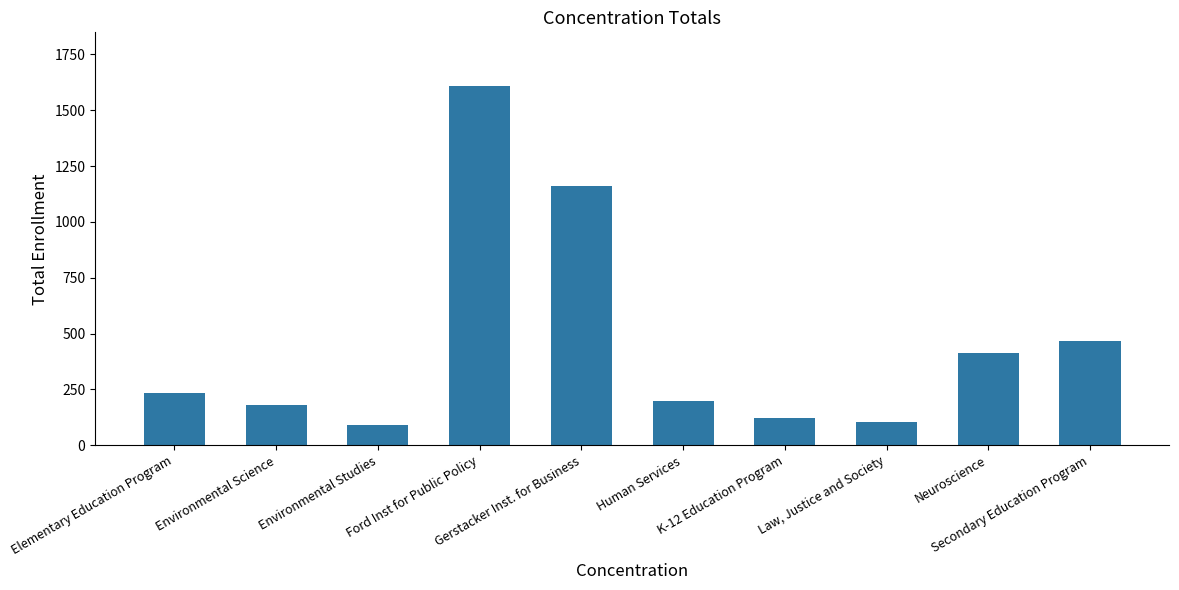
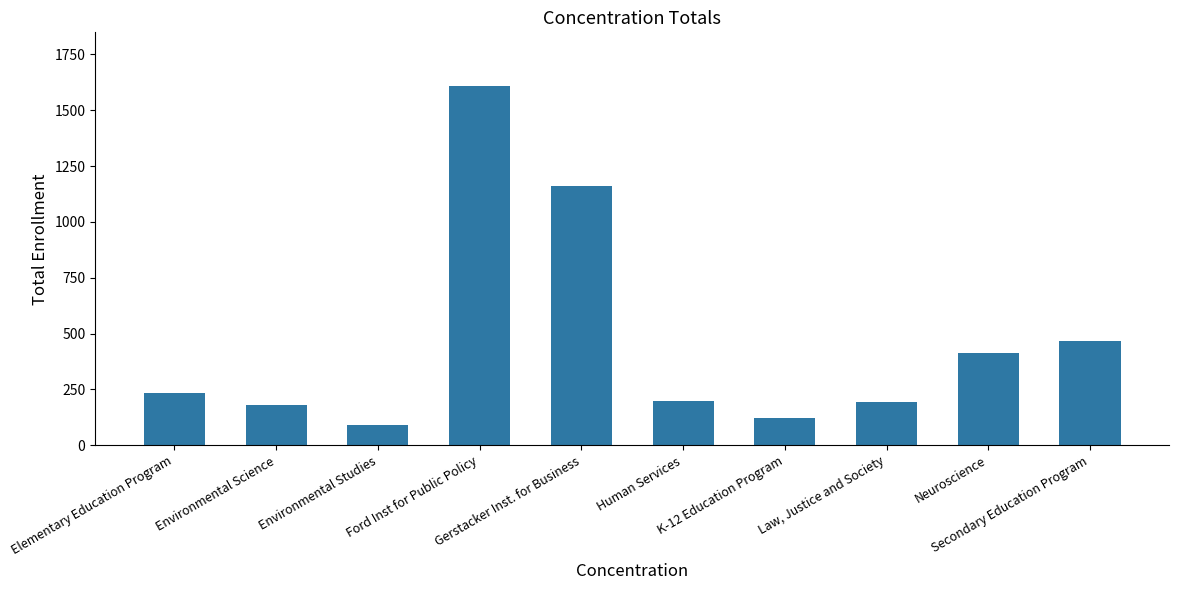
  {
    "Elementary Education Program": 240,
    "Environmental Science": 180,
    "Environmental Studies": 90,
    "Ford Inst for Public Policy": 1610,
    "Gerstacker Inst. for Business": 1160,
    "Human Services": 200,
    "K-12 Education Program": 120,
-   "Law, Justice and Society": 110,
+   "Law, Justice and Society": 190,
    "Neuroscience": 410,
    "Secondary Education Program": 470
  }
